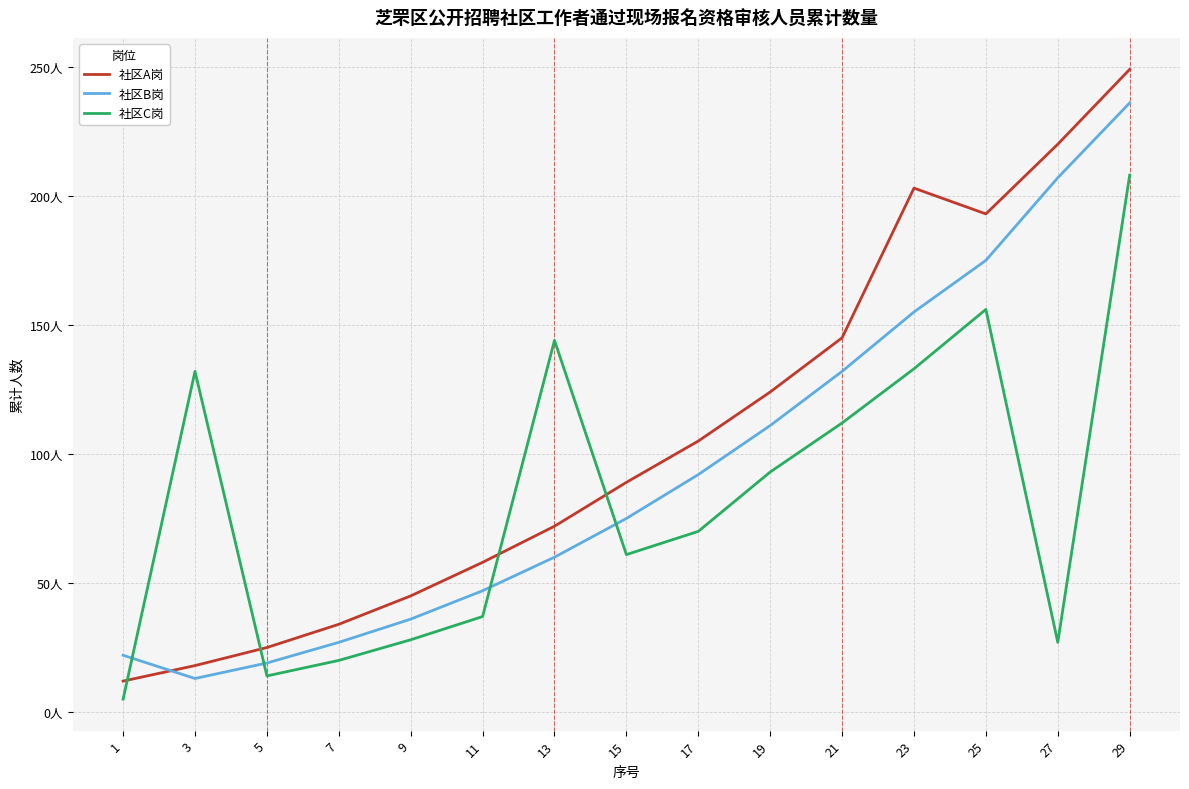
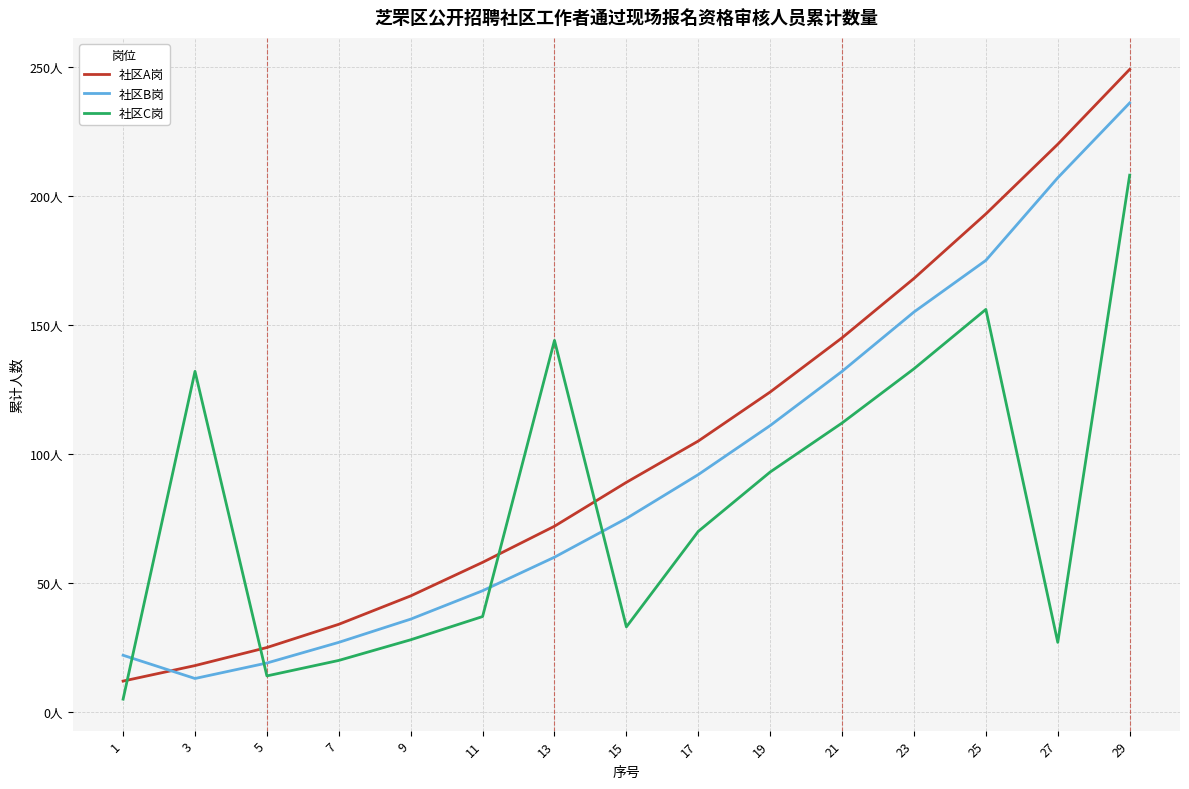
  {
    "社区A岗": {
      "1": "12人",
      "3": "18人",
      "5": "25人",
      "7": "34人",
      "9": "45人",
      "11": "58人",
      "13": "72人",
      "15": "89人",
      "17": "105人",
      "19": "124人",
      "21": "145人",
-     "23": "203人",
+     "23": "168人",
      "25": "193人",
      "27": "220人",
      "29": "249人"
    },
    "社区B岗": {
      "1": "22人",
      "3": "13人",
      "5": "19人",
      "7": "27人",
      "9": "36人",
      "11": "47人",
      "13": "60人",
      "15": "75人",
      "17": "92人",
      "19": "111人",
      "21": "132人",
      "23": "155人",
      "25": "175人",
      "27": "207人",
      "29": "236人"
    },
    "社区C岗": {
      "1": "5人",
      "3": "132人",
      "5": "14人",
      "7": "20人",
      "9": "28人",
      "11": "37人",
      "13": "144人",
-     "15": "61人",
+     "15": "33人",
      "17": "70人",
      "19": "93人",
      "21": "112人",
      "23": "133人",
      "25": "156人",
      "27": "27人",
      "29": "208人"
    }
  }
